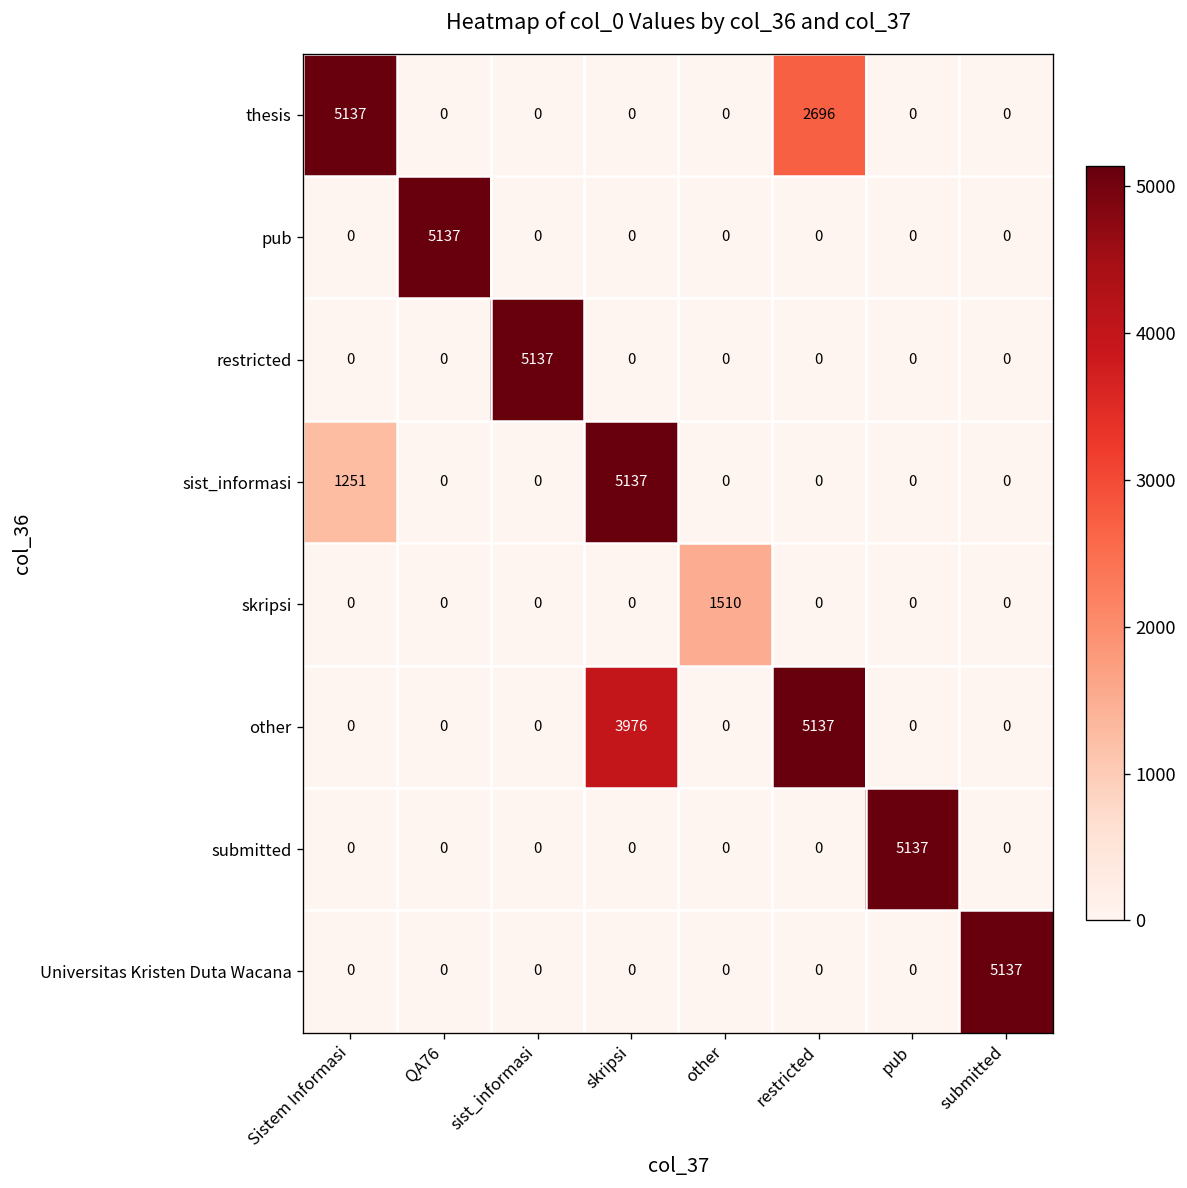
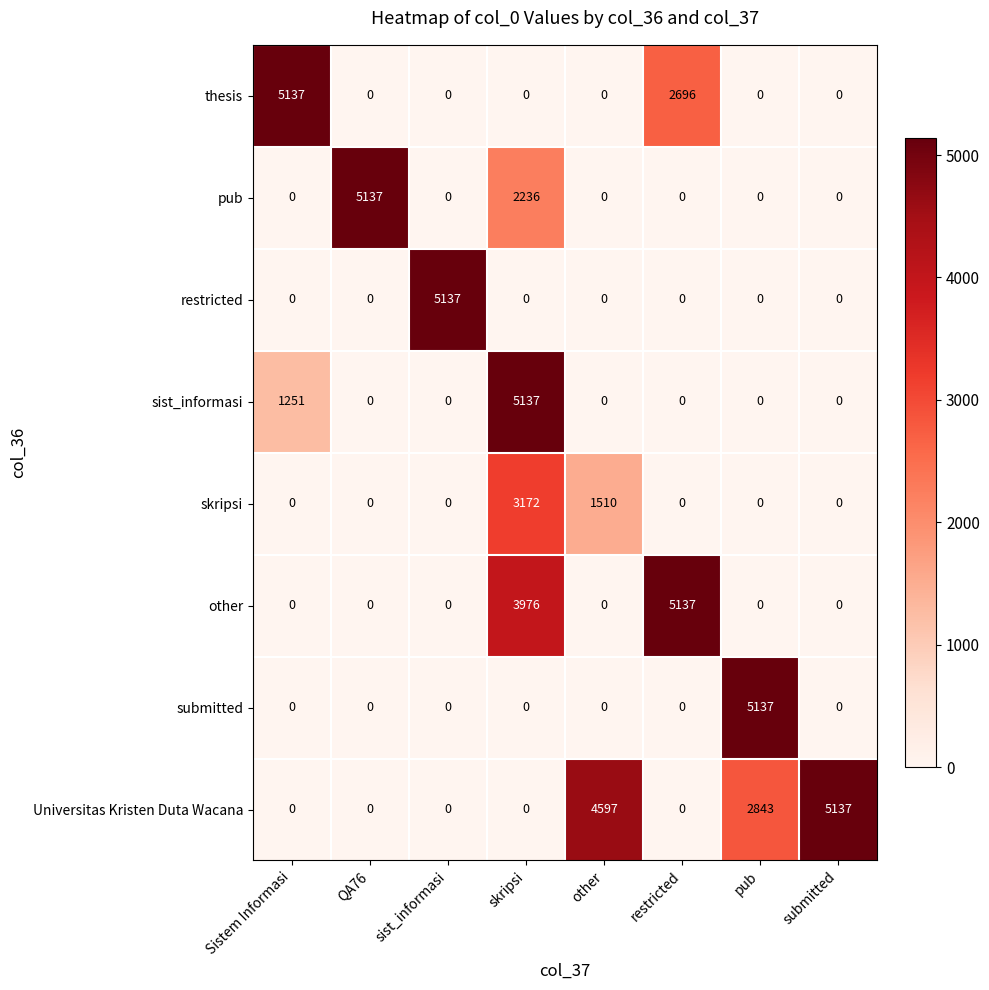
  {
    "thesis": {
      "Sistem Informasi": 5137,
      "QA76": 0,
      "sist_informasi": 0,
      "skripsi": 0,
      "other": 0,
      "restricted": 2696,
      "pub": 0,
      "submitted": 0
    },
    "pub": {
      "Sistem Informasi": 0,
      "QA76": 5137,
      "sist_informasi": 0,
-     "skripsi": 0,
+     "skripsi": 2236,
      "other": 0,
      "restricted": 0,
      "pub": 0,
      "submitted": 0
    },
    "restricted": {
      "Sistem Informasi": 0,
      "QA76": 0,
      "sist_informasi": 5137,
      "skripsi": 0,
      "other": 0,
      "restricted": 0,
      "pub": 0,
      "submitted": 0
    },
    "sist_informasi": {
      "Sistem Informasi": 1251,
      "QA76": 0,
      "sist_informasi": 0,
      "skripsi": 5137,
      "other": 0,
      "restricted": 0,
      "pub": 0,
      "submitted": 0
    },
    "skripsi": {
      "Sistem Informasi": 0,
      "QA76": 0,
      "sist_informasi": 0,
-     "skripsi": 0,
+     "skripsi": 3172,
      "other": 1510,
      "restricted": 0,
      "pub": 0,
      "submitted": 0
    },
    "other": {
      "Sistem Informasi": 0,
      "QA76": 0,
      "sist_informasi": 0,
      "skripsi": 3976,
      "other": 0,
      "restricted": 5137,
      "pub": 0,
      "submitted": 0
    },
    "submitted": {
      "Sistem Informasi": 0,
      "QA76": 0,
      "sist_informasi": 0,
      "skripsi": 0,
      "other": 0,
      "restricted": 0,
      "pub": 5137,
      "submitted": 0
    },
    "Universitas Kristen Duta Wacana": {
      "Sistem Informasi": 0,
      "QA76": 0,
      "sist_informasi": 0,
      "skripsi": 0,
-     "other": 0,
+     "other": 4597,
      "restricted": 0,
-     "pub": 0,
+     "pub": 2843,
      "submitted": 5137
    }
  }
